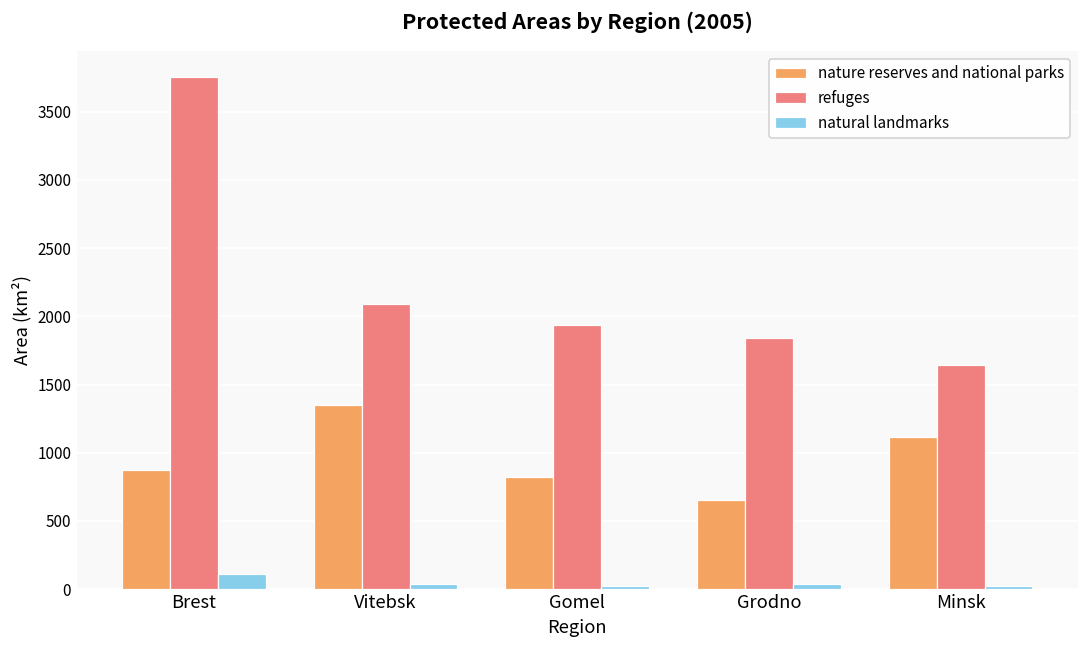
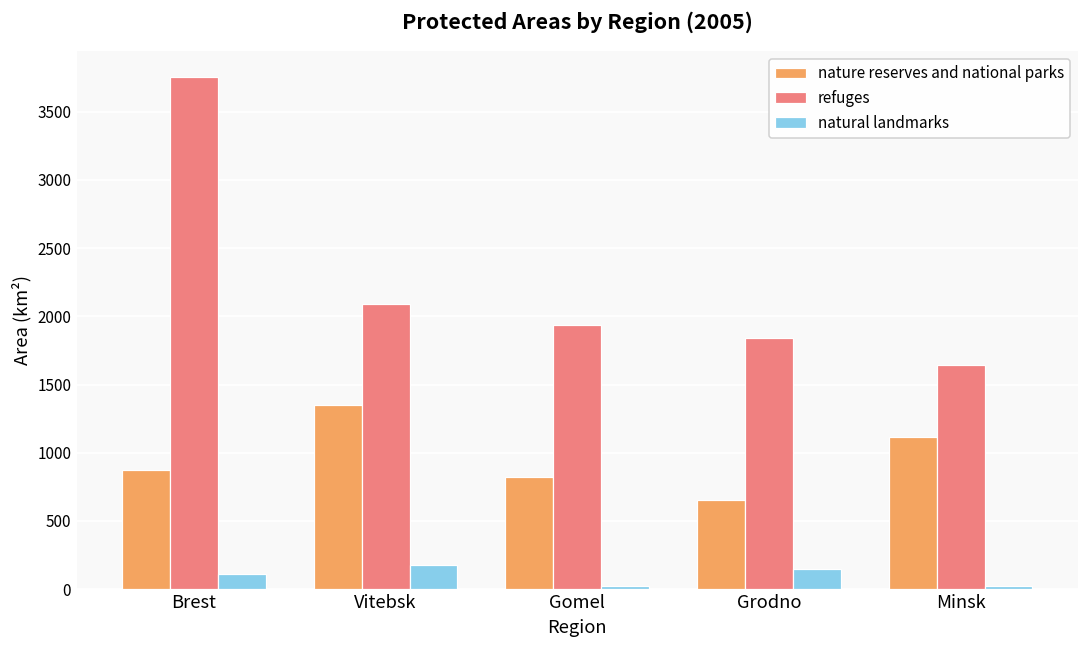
  {
    "natural landmarks": {
      "Brest": 110,
-     "Vitebsk": 40,
+     "Vitebsk": 170,
      "Gomel": 20,
-     "Grodno": 40,
+     "Grodno": 150,
      "Minsk": 20
    }
  }
